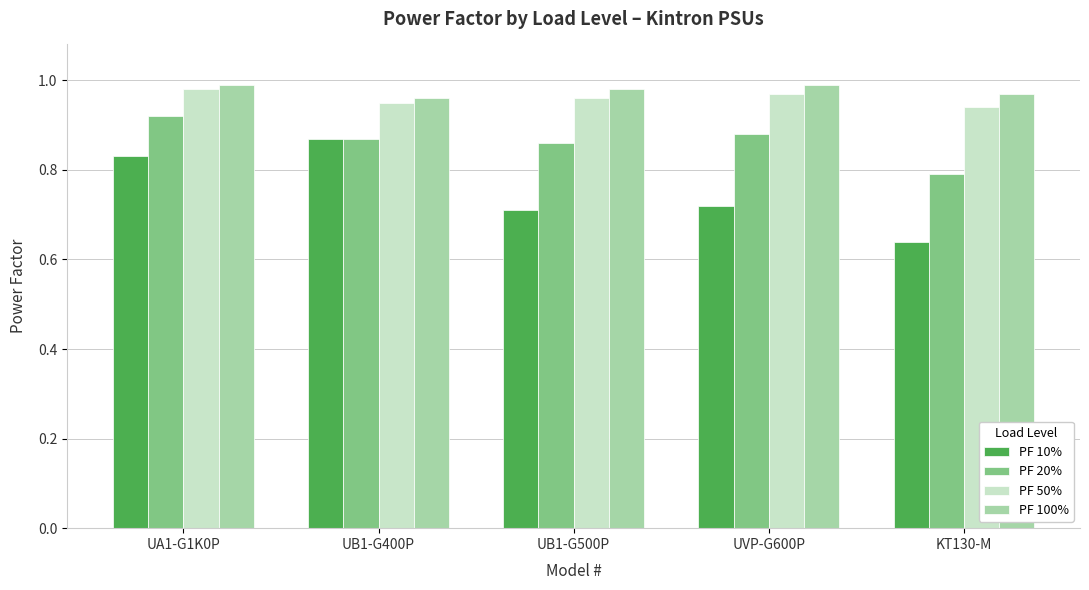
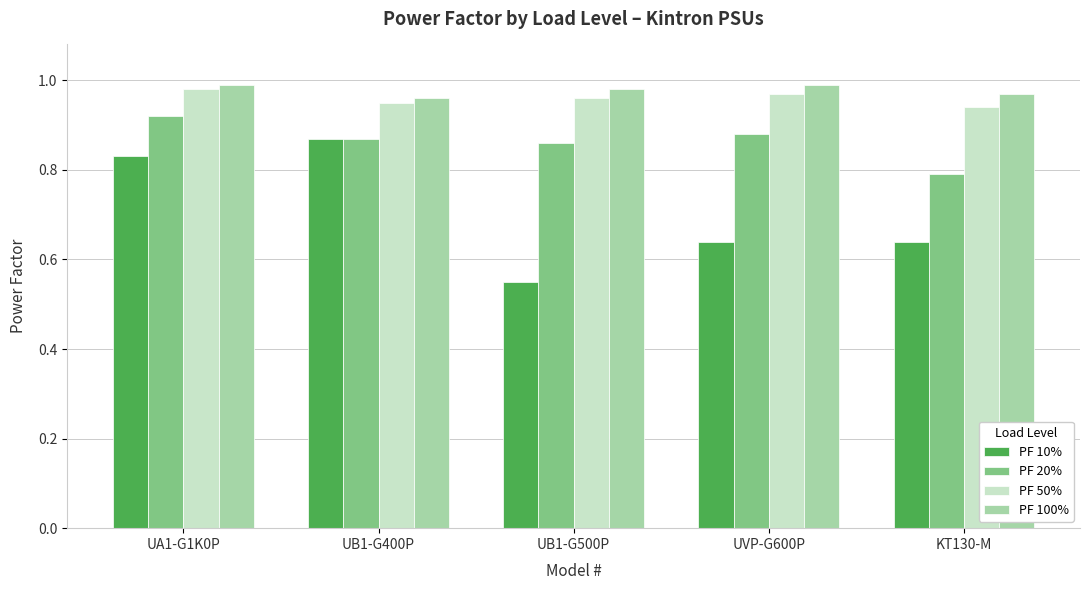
  {
    "PF 10%": {
      "UA1-G1K0P": 0.83,
      "UB1-G400P": 0.87,
-     "UB1-G500P": 0.71,
-     "UVP-G600P": 0.72,
+     "UB1-G500P": 0.55,
+     "UVP-G600P": 0.64,
      "KT130-M": 0.64
    }
  }
